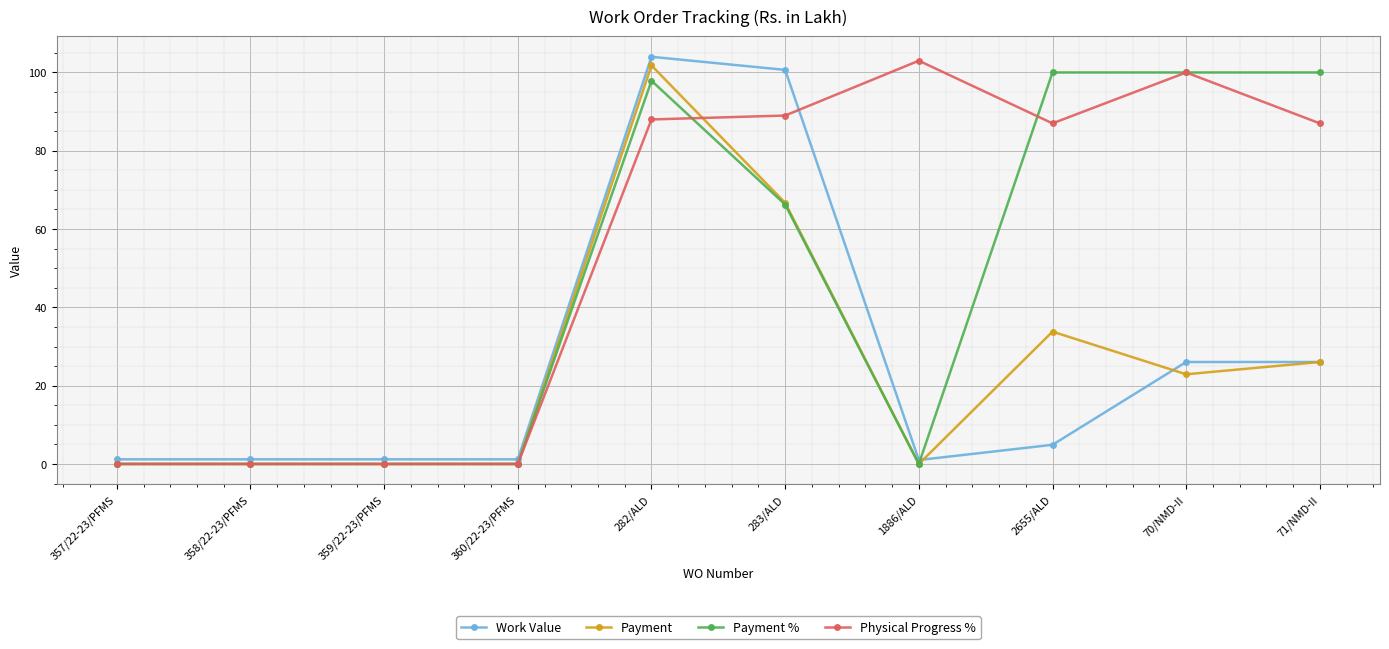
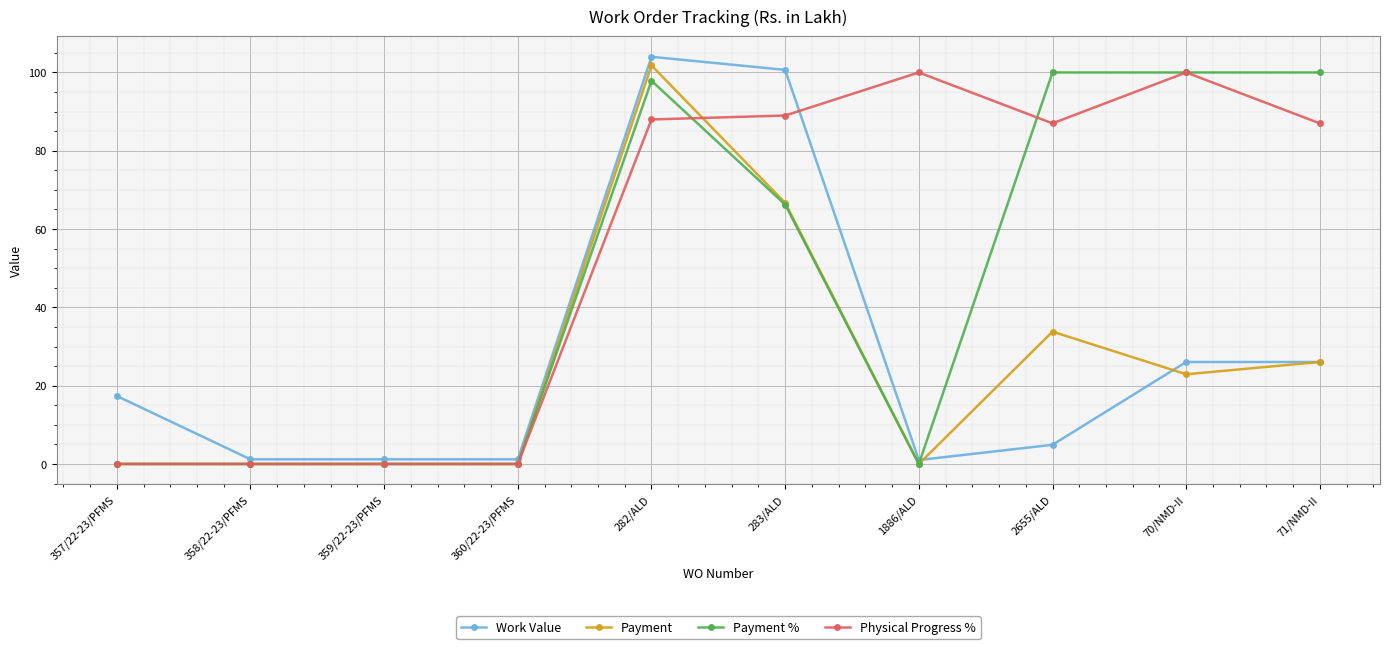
  {
    "Work Value": {
-     "357/22-23/PFMS": 1,
+     "357/22-23/PFMS": 17,
      "358/22-23/PFMS": 1,
      "359/22-23/PFMS": 1,
      "360/22-23/PFMS": 1,
      "282/ALD": 104,
      "283/ALD": 101,
      "1886/ALD": 1,
      "2655/ALD": 5,
      "70/NMD-II": 26
    },
    "Payment": {
      "282/ALD": 102,
      "2655/ALD": 34,
      "70/NMD-II": 23
    },
    "Payment %": {
      "282/ALD": 98,
      "2655/ALD": 100,
      "71/NMD-II": 100
    },
    "Physical Progress %": {
      "282/ALD": 88,
      "283/ALD": 89,
-     "1886/ALD": 103,
+     "1886/ALD": 100,
      "2655/ALD": 87,
      "71/NMD-II": 87
    }
  }
